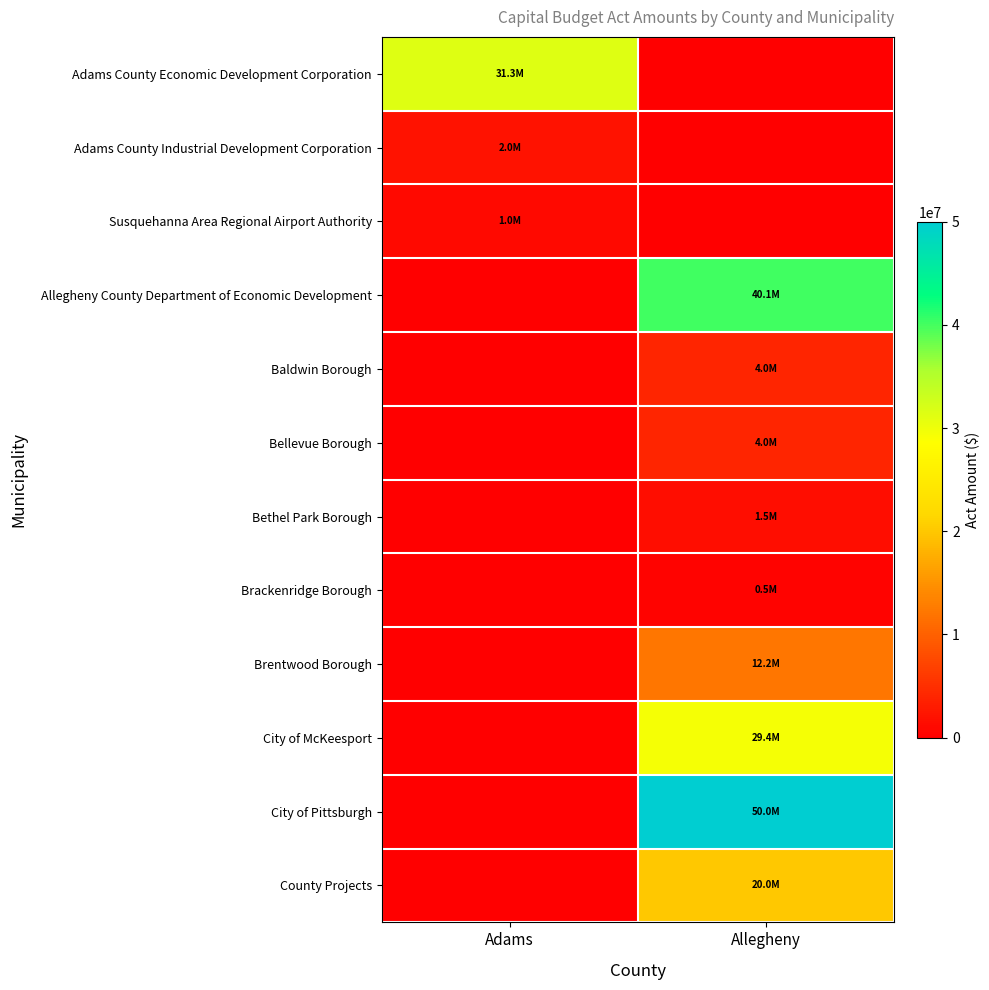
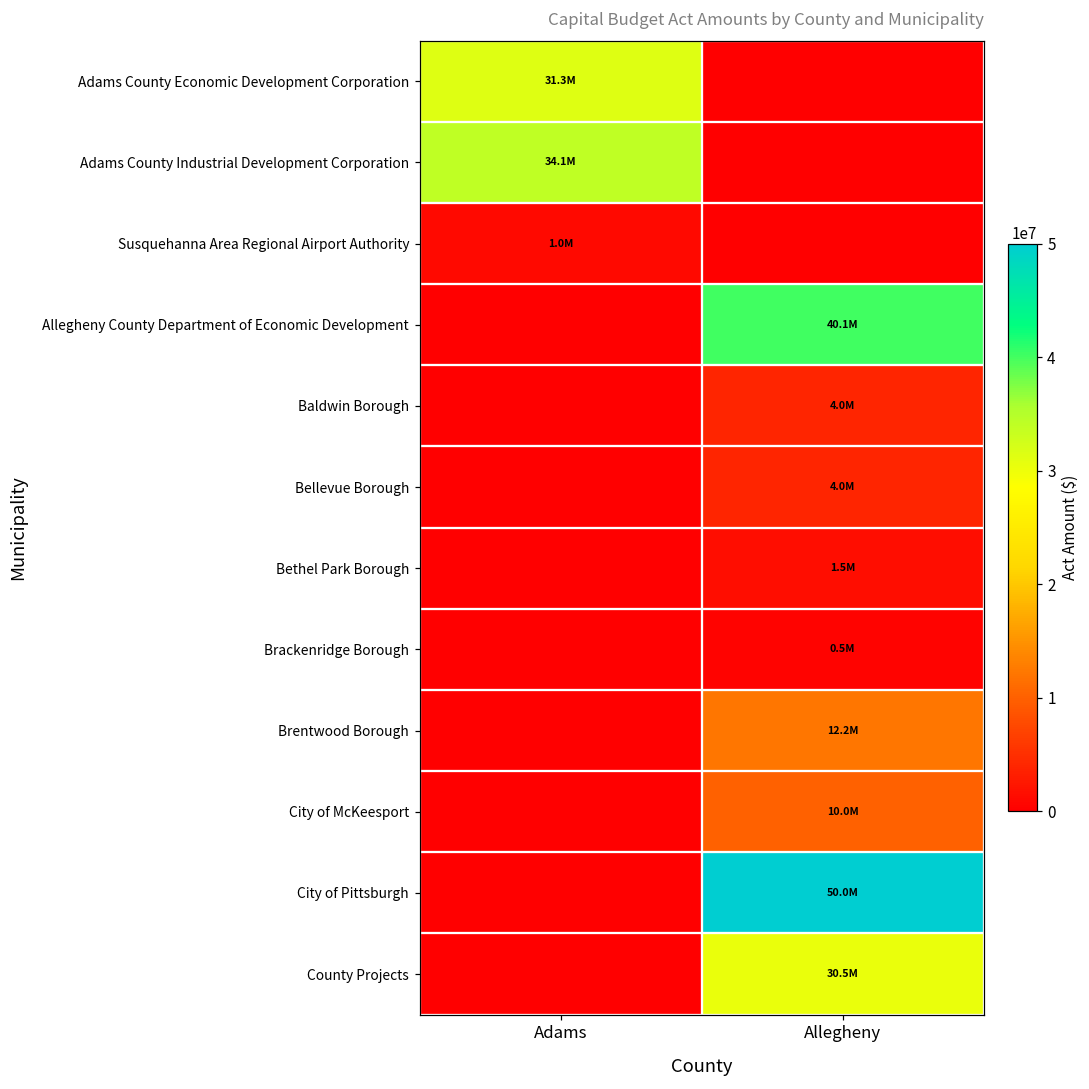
  {
    "Adams County Economic Development Corporation": {
      "Adams": "31.3M"
    },
    "Adams County Industrial Development Corporation": {
-     "Adams": "2.0M"
+     "Adams": "34.1M"
    },
    "Susquehanna Area Regional Airport Authority": {
      "Adams": "1.0M"
    },
    "Allegheny County Department of Economic Development": {
      "Allegheny": "40.1M"
    },
    "Baldwin Borough": {
      "Allegheny": "4.0M"
    },
    "Bellevue Borough": {
      "Allegheny": "4.0M"
    },
    "Bethel Park Borough": {
      "Allegheny": "1.5M"
    },
    "Brackenridge Borough": {
      "Allegheny": "0.5M"
    },
    "Brentwood Borough": {
      "Allegheny": "12.2M"
    },
    "City of McKeesport": {
-     "Allegheny": "29.4M"
+     "Allegheny": "10.0M"
    },
    "City of Pittsburgh": {
      "Allegheny": "50.0M"
    },
    "County Projects": {
-     "Allegheny": "20.0M"
+     "Allegheny": "30.5M"
    }
  }
